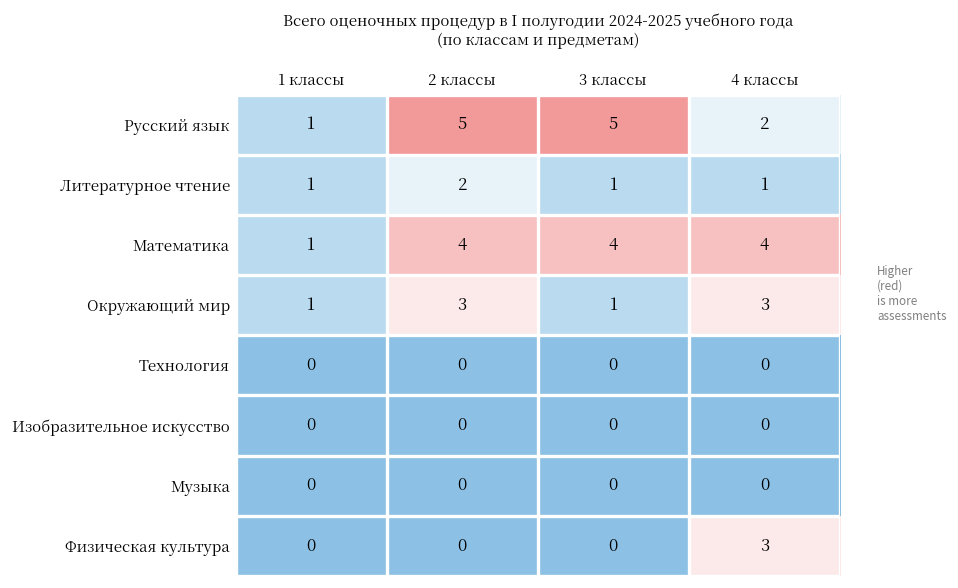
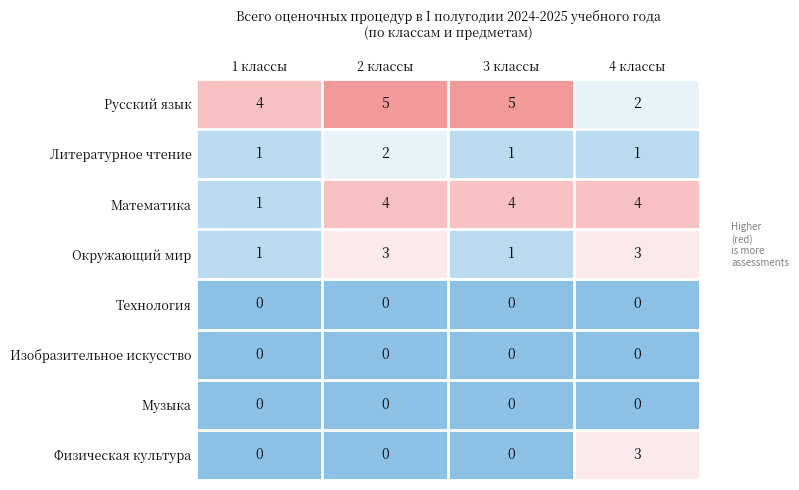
  {
    "Русский язык": {
-     "1 классы": 1,
+     "1 классы": 4,
      "2 классы": 5,
      "3 классы": 5,
      "4 классы": 2
    },
    "Литературное чтение": {
      "1 классы": 1,
      "2 классы": 2,
      "3 классы": 1,
      "4 классы": 1
    },
    "Математика": {
      "1 классы": 1,
      "2 классы": 4,
      "3 классы": 4,
      "4 классы": 4
    },
    "Окружающий мир": {
      "1 классы": 1,
      "2 классы": 3,
      "3 классы": 1,
      "4 классы": 3
    },
    "Технология": {
      "1 классы": 0,
      "2 классы": 0,
      "3 классы": 0,
      "4 классы": 0
    },
    "Изобразительное искусство": {
      "1 классы": 0,
      "2 классы": 0,
      "3 классы": 0,
      "4 классы": 0
    },
    "Музыка": {
      "1 классы": 0,
      "2 классы": 0,
      "3 классы": 0,
      "4 классы": 0
    },
    "Физическая культура": {
      "1 классы": 0,
      "2 классы": 0,
      "3 классы": 0,
      "4 классы": 3
    }
  }
